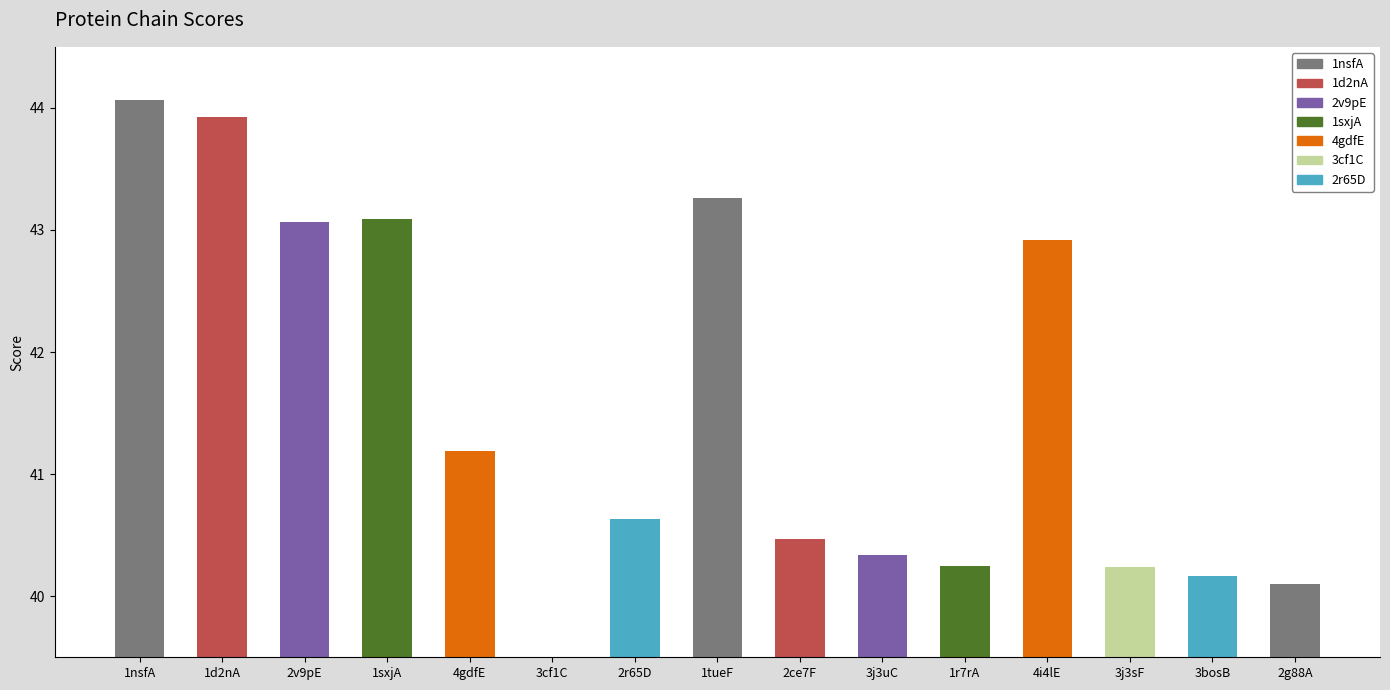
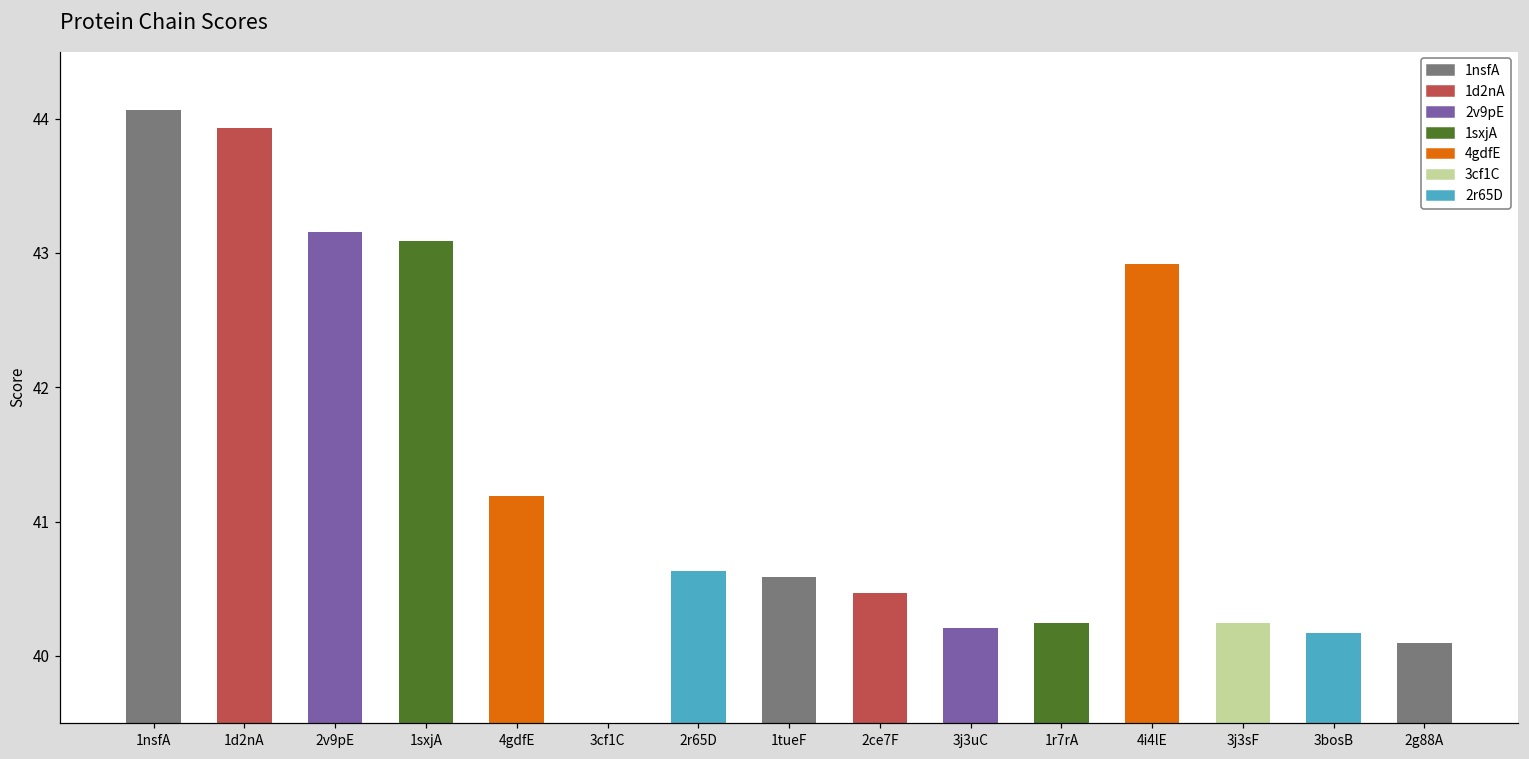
  {
    "1nsfA": 44.06,
    "1d2nA": 43.93,
-   "2v9pE": 43.07,
+   "2v9pE": 43.16,
    "1sxjA": 43.09,
    "4gdfE": 41.19,
    "2r65D": 40.63,
-   "1tueF": 43.26,
+   "1tueF": 40.59,
    "2ce7F": 40.47,
-   "3j3uC": 40.33,
+   "3j3uC": 40.21,
    "1r7rA": 40.25,
    "4i4lE": 42.92,
    "3j3sF": 40.24,
    "3bosB": 40.17,
    "2g88A": 40.10
  }
